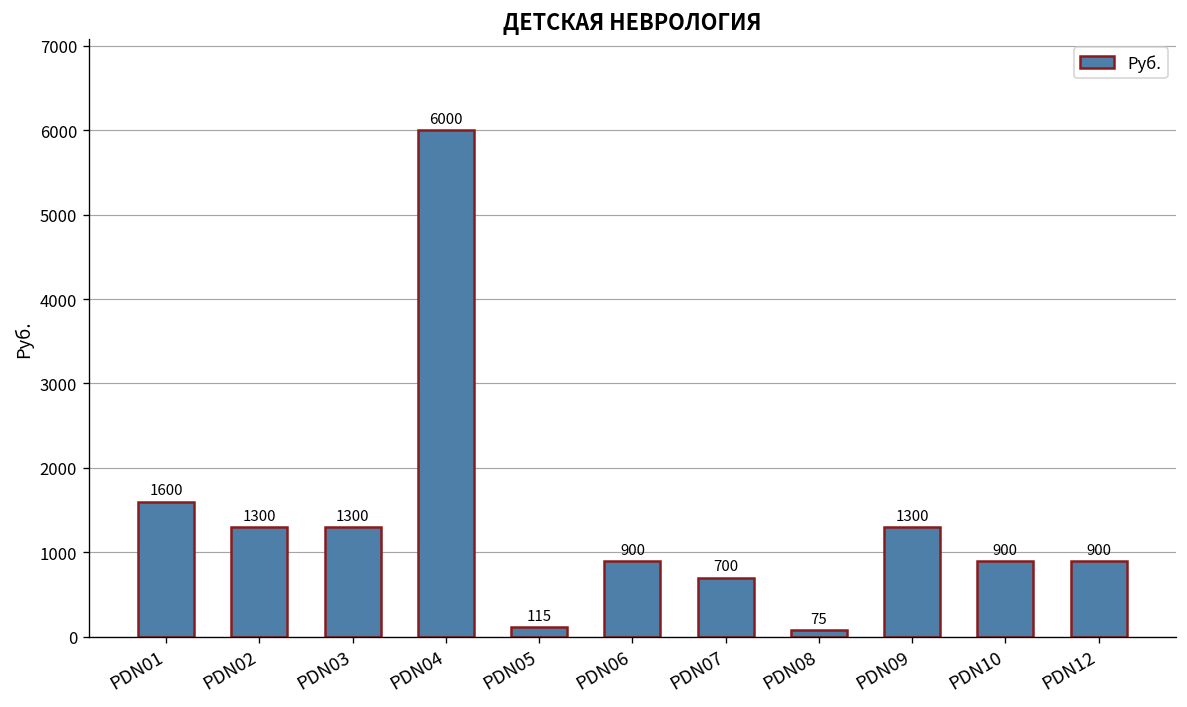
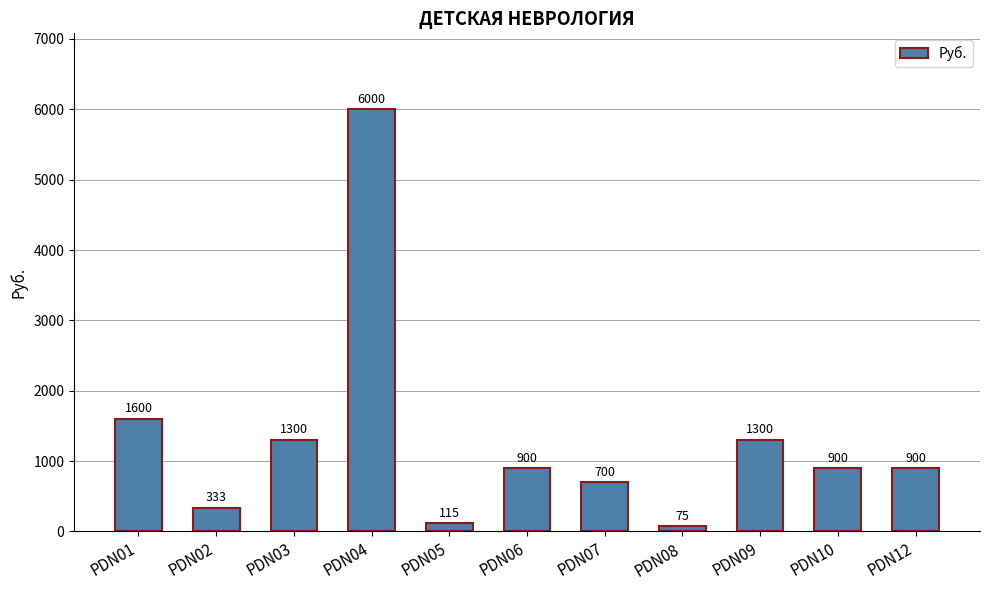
  {
    "PDN01": 1600,
-   "PDN02": 1300,
+   "PDN02": 333,
    "PDN03": 1300,
    "PDN04": 6000,
    "PDN05": 115,
    "PDN06": 900,
    "PDN07": 700,
    "PDN08": 75,
    "PDN09": 1300,
    "PDN10": 900,
    "PDN12": 900
  }
